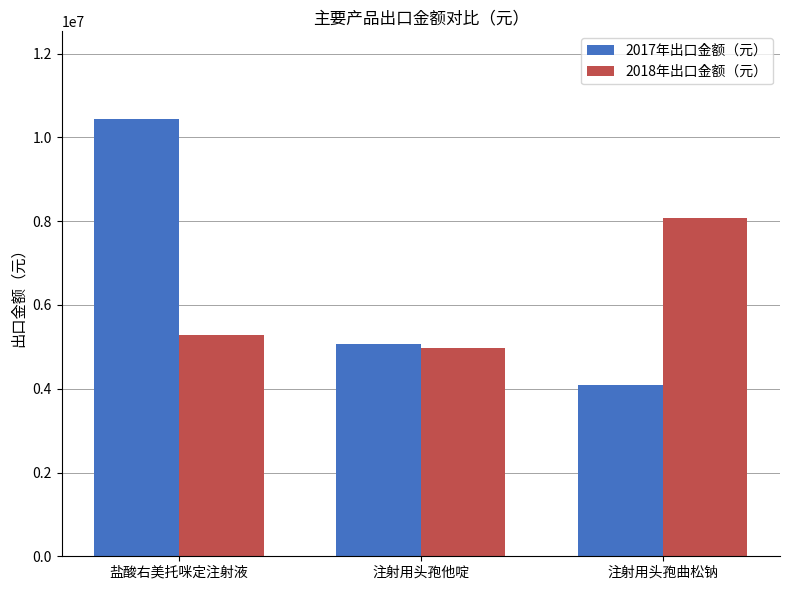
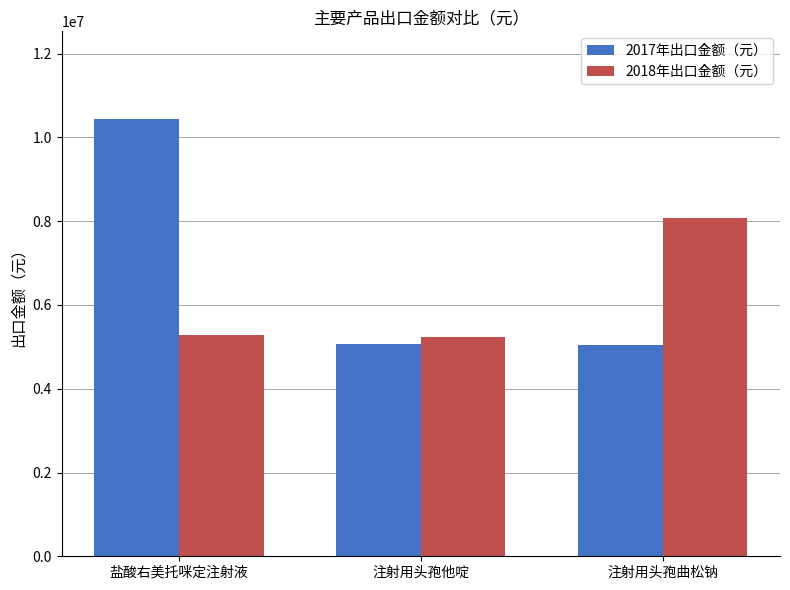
  {
    "2017年出口金额（元）": {
      "盐酸右美托咪定注射液": 10400000,
      "注射用头孢他啶": 5100000,
-     "注射用头孢曲松钠": 4100000
+     "注射用头孢曲松钠": 5000000
    },
    "2018年出口金额（元）": {
      "盐酸右美托咪定注射液": 5300000,
-     "注射用头孢他啶": 5000000,
+     "注射用头孢他啶": 5200000,
      "注射用头孢曲松钠": 8100000
    }
  }
